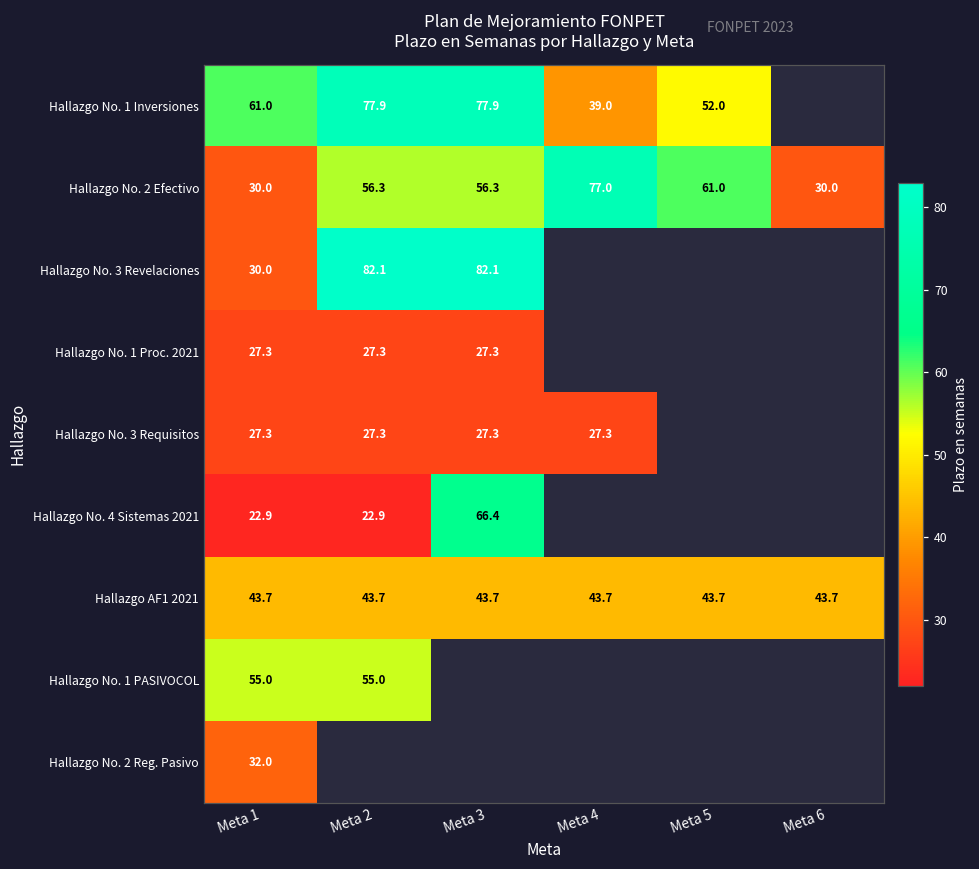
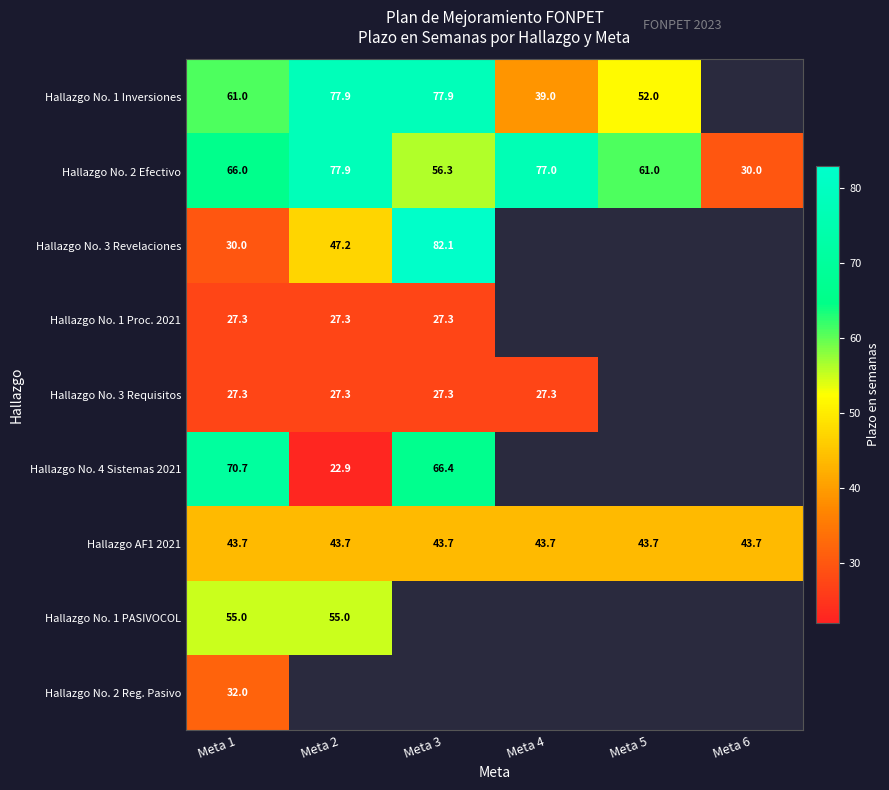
  {
    "Hallazgo No. 1 Inversiones": {
      "Meta 1": 61.0,
      "Meta 2": 77.9,
      "Meta 3": 77.9,
      "Meta 4": 39.0,
      "Meta 5": 52.0
    },
    "Hallazgo No. 2 Efectivo": {
-     "Meta 1": 30.0,
-     "Meta 2": 56.3,
+     "Meta 1": 66.0,
+     "Meta 2": 77.9,
      "Meta 3": 56.3,
      "Meta 4": 77.0,
      "Meta 5": 61.0,
      "Meta 6": 30.0
    },
    "Hallazgo No. 3 Revelaciones": {
      "Meta 1": 30.0,
-     "Meta 2": 82.1,
+     "Meta 2": 47.2,
      "Meta 3": 82.1
    },
    "Hallazgo No. 1 Proc. 2021": {
      "Meta 1": 27.3,
      "Meta 2": 27.3,
      "Meta 3": 27.3
    },
    "Hallazgo No. 3 Requisitos": {
      "Meta 1": 27.3,
      "Meta 2": 27.3,
      "Meta 3": 27.3,
      "Meta 4": 27.3
    },
    "Hallazgo No. 4 Sistemas 2021": {
-     "Meta 1": 22.9,
+     "Meta 1": 70.7,
      "Meta 2": 22.9,
      "Meta 3": 66.4
    },
    "Hallazgo AF1 2021": {
      "Meta 1": 43.7,
      "Meta 2": 43.7,
      "Meta 3": 43.7,
      "Meta 4": 43.7,
      "Meta 5": 43.7,
      "Meta 6": 43.7
    },
    "Hallazgo No. 1 PASIVOCOL": {
      "Meta 1": 55.0,
      "Meta 2": 55.0
    },
    "Hallazgo No. 2 Reg. Pasivo": {
      "Meta 1": 32.0
    }
  }
